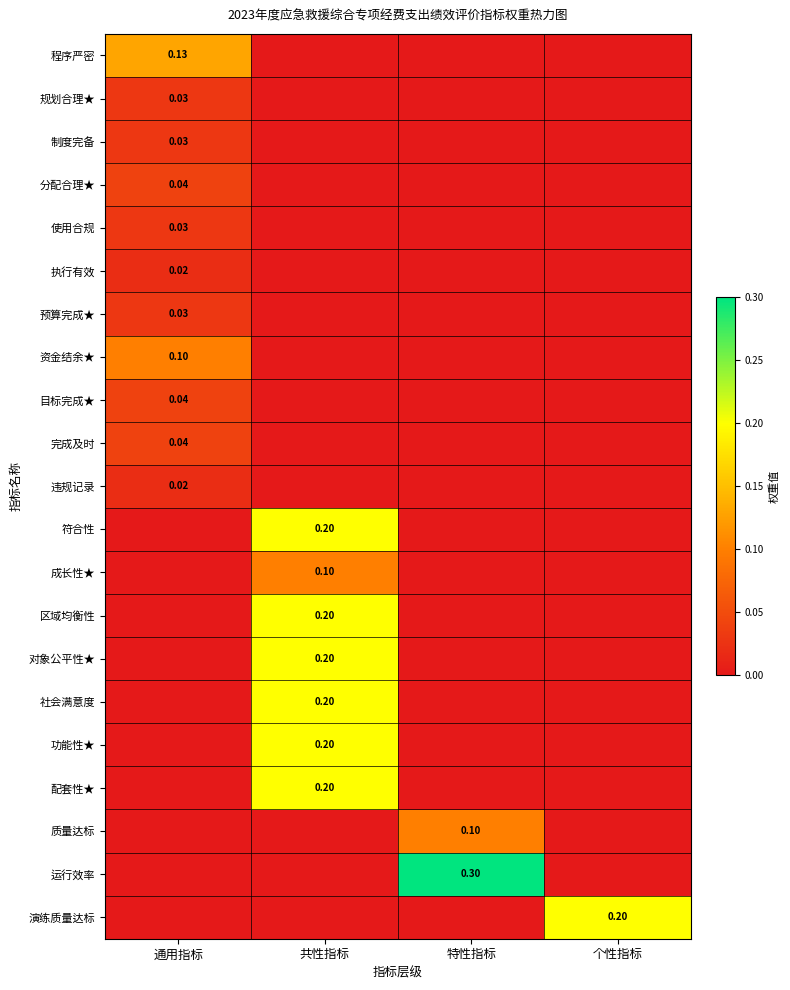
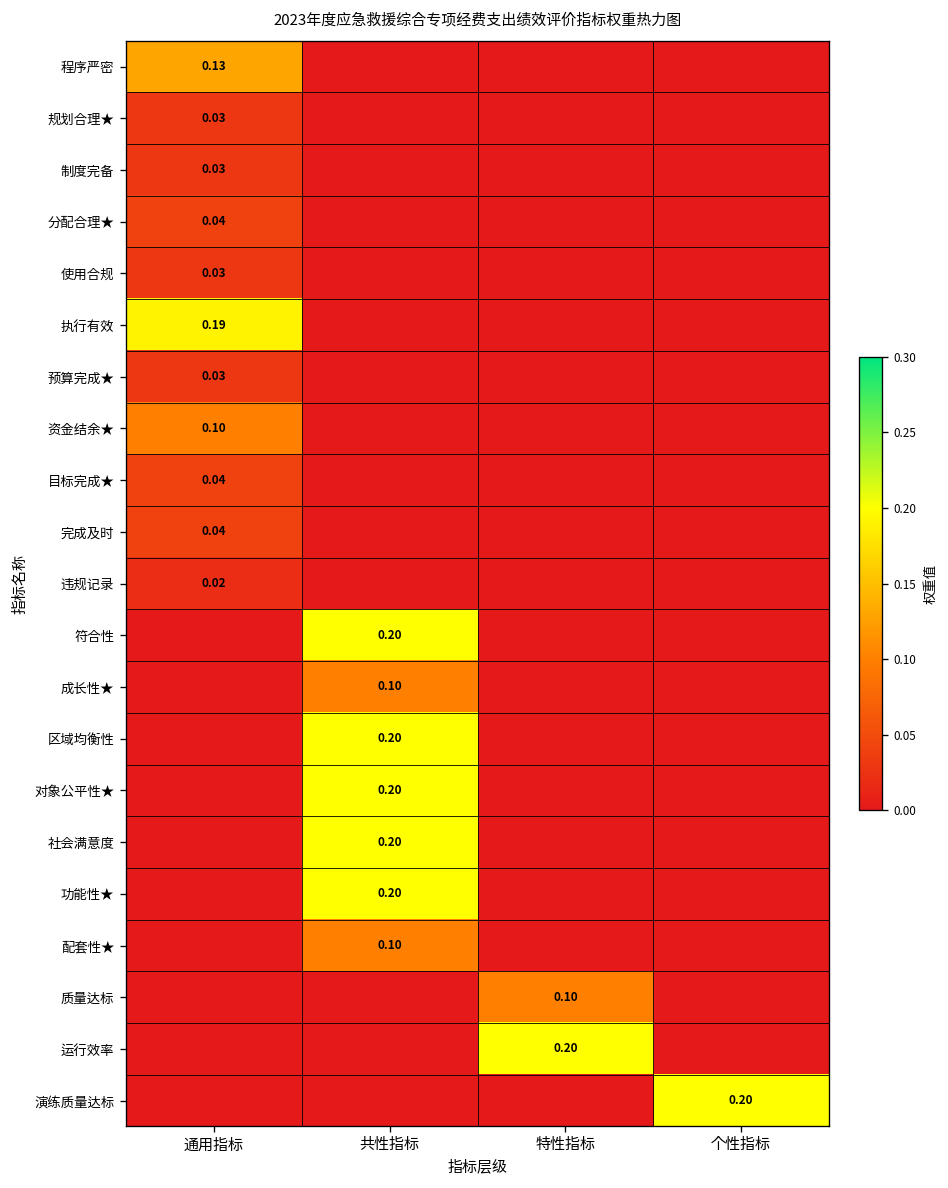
  {
    "程序严密": {
      "通用指标": 0.13
    },
    "规划合理★": {
      "通用指标": 0.03
    },
    "制度完备": {
      "通用指标": 0.03
    },
    "分配合理★": {
      "通用指标": 0.04
    },
    "使用合规": {
      "通用指标": 0.03
    },
    "执行有效": {
-     "通用指标": 0.02
+     "通用指标": 0.19
    },
    "预算完成★": {
      "通用指标": 0.03
    },
    "资金结余★": {
      "通用指标": 0.10
    },
    "目标完成★": {
      "通用指标": 0.04
    },
    "完成及时": {
      "通用指标": 0.04
    },
    "违规记录": {
      "通用指标": 0.02
    },
    "符合性": {
      "共性指标": 0.20
    },
    "成长性★": {
      "共性指标": 0.10
    },
    "区域均衡性": {
      "共性指标": 0.20
    },
    "对象公平性★": {
      "共性指标": 0.20
    },
    "社会满意度": {
      "共性指标": 0.20
    },
    "功能性★": {
      "共性指标": 0.20
    },
    "配套性★": {
-     "共性指标": 0.20
+     "共性指标": 0.10
    },
    "质量达标": {
      "特性指标": 0.10
    },
    "运行效率": {
-     "特性指标": 0.30
+     "特性指标": 0.20
    },
    "演练质量达标": {
      "个性指标": 0.20
    }
  }
